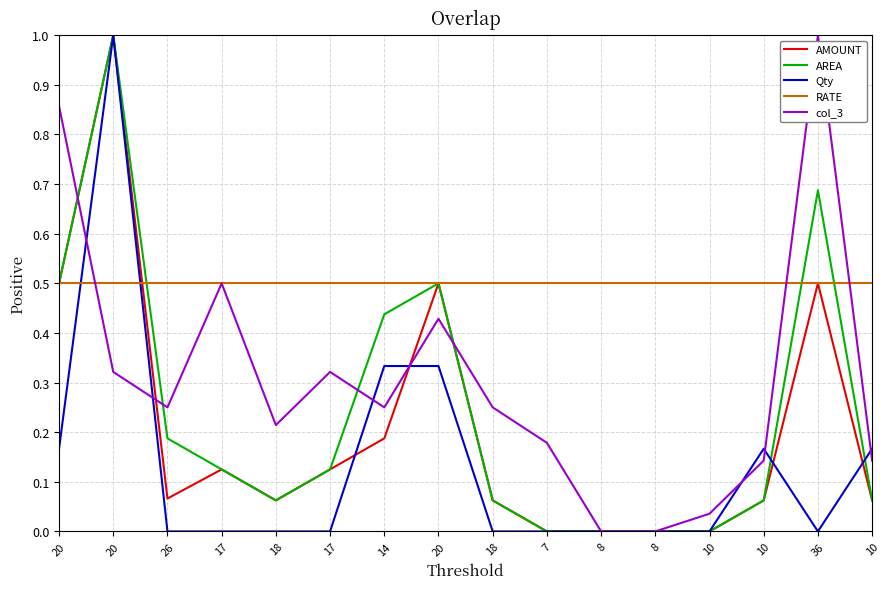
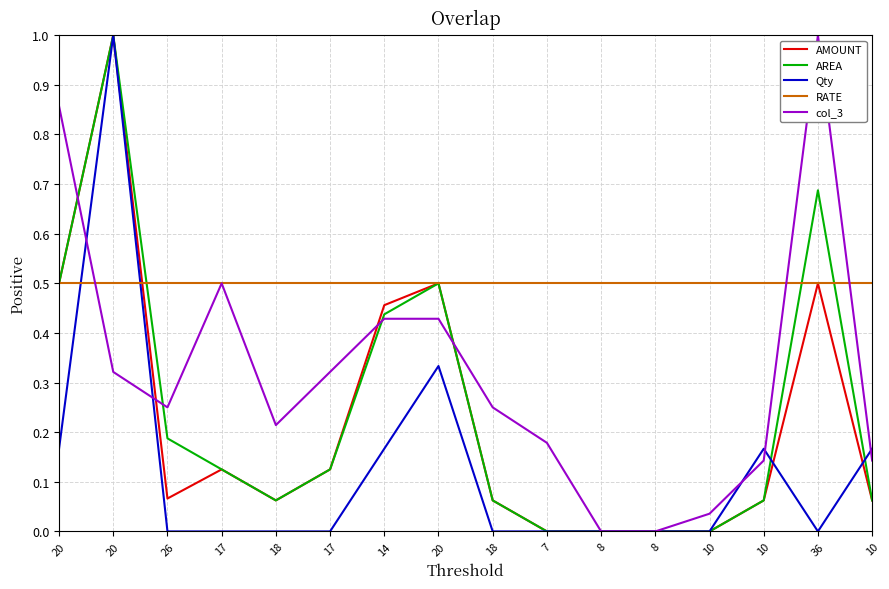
  {
    "AMOUNT": {
      "26": 0.07,
-     "14": 0.19
+     "14": 0.46
    },
    "AREA": {
      "26": 0.19,
      "14": 0.44,
      "36": 0.69
    },
    "Qty": {
      "26": 0.00,
-     "14": 0.33,
+     "14": 0.17,
      "36": 0.00
    },
    "RATE": {
      "26": 0.50,
      "14": 0.50,
      "7": 0.50
    },
    "col_3": {
      "26": 0.25,
-     "14": 0.25,
+     "14": 0.43,
      "7": 0.18,
      "36": 1.00
    }
  }
